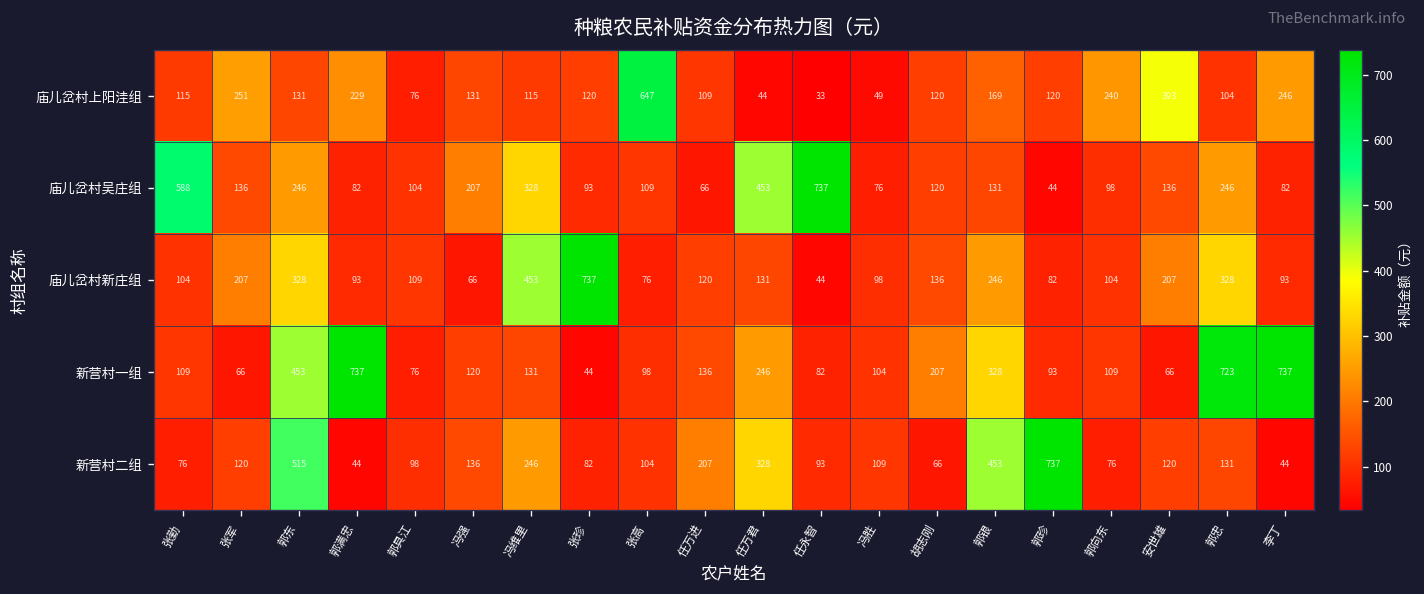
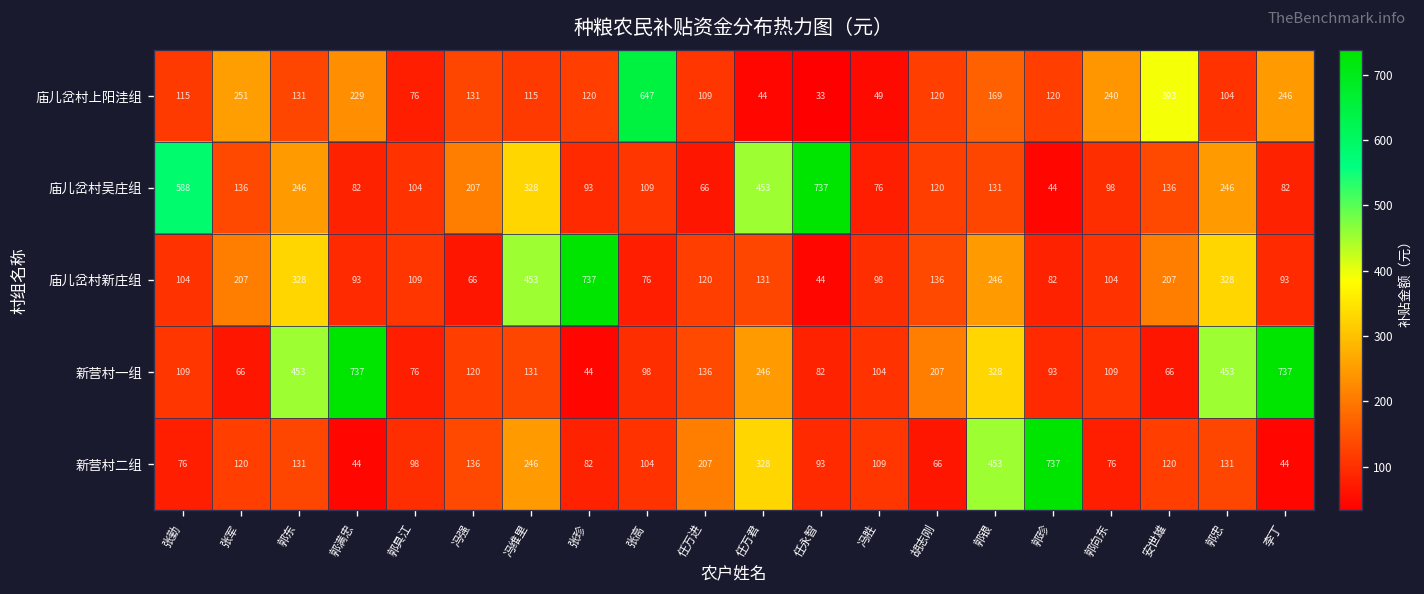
  {
    "庙儿岔村上阳洼组": {
      "张勤": 115,
      "张军": 251,
      "郭东": 131,
      "郭满忠": 229,
      "郭具江": 76,
      "冯强": 131,
      "冯维里": 115,
      "张珍": 120,
      "张高": 647,
      "任万进": 109,
      "任万君": 44,
      "任永智": 33,
      "冯胜": 49,
      "胡志刚": 120,
      "郭银": 169,
      "郭珍": 120,
      "郭向东": 240,
      "安世雄": 393,
      "郭忠": 104,
      "李丁": 246
    },
    "庙儿岔村吴庄组": {
      "张勤": 588,
      "张军": 136,
      "郭东": 246,
      "郭满忠": 82,
      "郭具江": 104,
      "冯强": 207,
      "冯维里": 328,
      "张珍": 93,
      "张高": 109,
      "任万进": 66,
      "任万君": 453,
      "任永智": 737,
      "冯胜": 76,
      "胡志刚": 120,
      "郭银": 131,
      "郭珍": 44,
      "郭向东": 98,
      "安世雄": 136,
      "郭忠": 246,
      "李丁": 82
    },
    "庙儿岔村新庄组": {
      "张勤": 104,
      "张军": 207,
      "郭东": 328,
      "郭满忠": 93,
      "郭具江": 109,
      "冯强": 66,
      "冯维里": 453,
      "张珍": 737,
      "张高": 76,
      "任万进": 120,
      "任万君": 131,
      "任永智": 44,
      "冯胜": 98,
      "胡志刚": 136,
      "郭银": 246,
      "郭珍": 82,
      "郭向东": 104,
      "安世雄": 207,
      "郭忠": 328,
      "李丁": 93
    },
    "新营村一组": {
      "张勤": 109,
      "张军": 66,
      "郭东": 453,
      "郭满忠": 737,
      "郭具江": 76,
      "冯强": 120,
      "冯维里": 131,
      "张珍": 44,
      "张高": 98,
      "任万进": 136,
      "任万君": 246,
      "任永智": 82,
      "冯胜": 104,
      "胡志刚": 207,
      "郭银": 328,
      "郭珍": 93,
      "郭向东": 109,
      "安世雄": 66,
-     "郭忠": 723,
+     "郭忠": 453,
      "李丁": 737
    },
    "新营村二组": {
      "张勤": 76,
      "张军": 120,
-     "郭东": 515,
+     "郭东": 131,
      "郭满忠": 44,
      "郭具江": 98,
      "冯强": 136,
      "冯维里": 246,
      "张珍": 82,
      "张高": 104,
      "任万进": 207,
      "任万君": 328,
      "任永智": 93,
      "冯胜": 109,
      "胡志刚": 66,
      "郭银": 453,
      "郭珍": 737,
      "郭向东": 76,
      "安世雄": 120,
      "郭忠": 131,
      "李丁": 44
    }
  }
